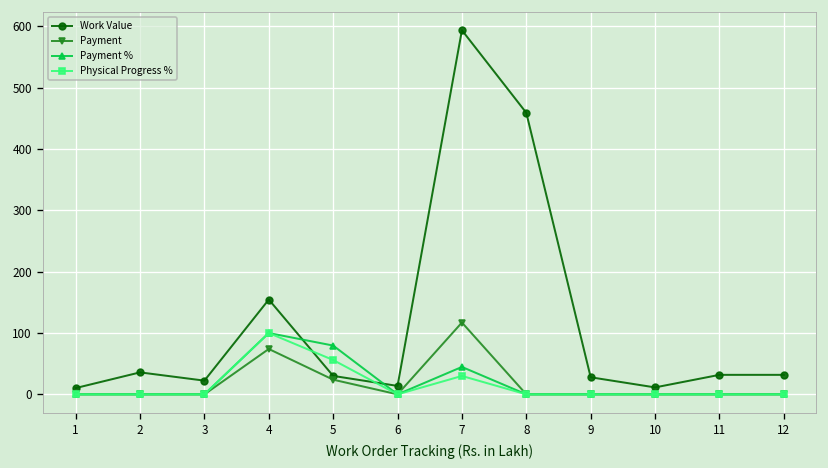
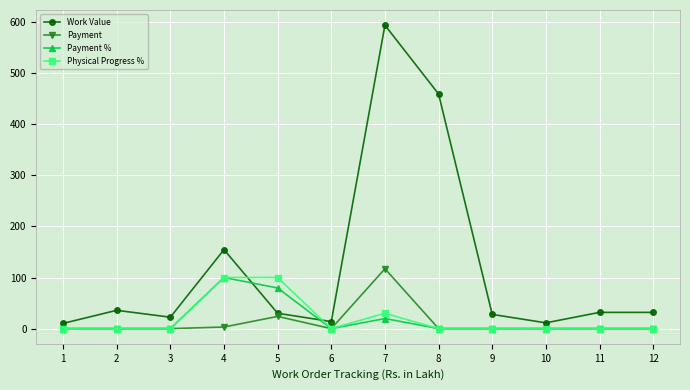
  {
    "Work Value": {
      "1": 10,
      "2": 40,
      "3": 20,
      "4": 150,
      "5": 30,
      "6": 10,
      "7": 590,
      "8": 460,
      "9": 30,
      "10": 10,
      "11": 30,
      "12": 30
    },
    "Payment": {
-     "4": 70,
+     "4": 0,
      "5": 20,
      "7": 120
    },
    "Payment %": {
      "5": 80,
-     "7": 40
+     "7": 20
    },
    "Physical Progress %": {
-     "5": 60,
+     "5": 100,
      "7": 30
    }
  }
